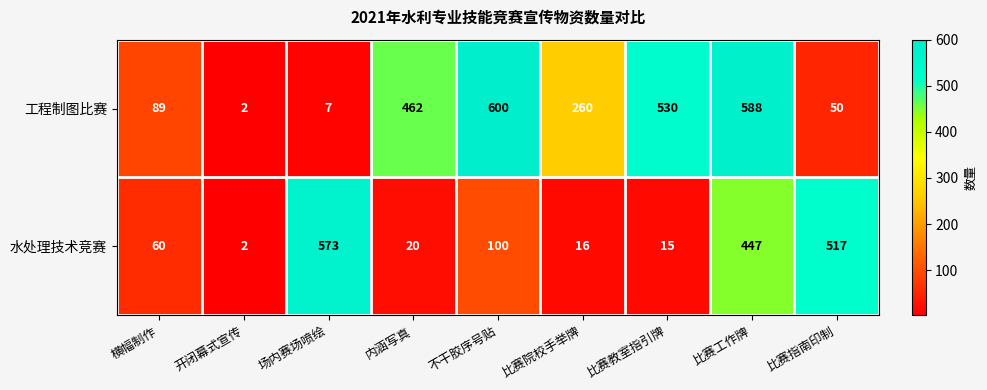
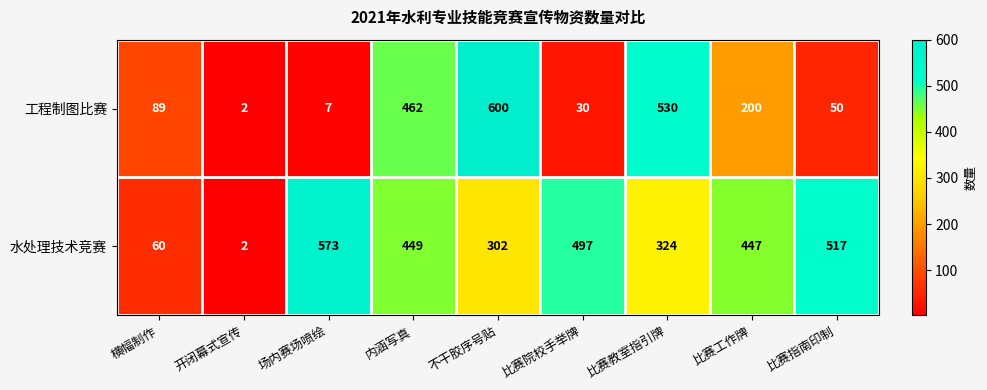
  {
    "工程制图比赛": {
      "横幅制作": 89,
      "开闭幕式宣传": 2,
      "场内赛场喷绘": 7,
      "内涵写真": 462,
      "不干胶序号贴": 600,
-     "比赛院校手举牌": 260,
+     "比赛院校手举牌": 30,
      "比赛教室指引牌": 530,
-     "比赛工作牌": 588,
+     "比赛工作牌": 200,
      "比赛指南印制": 50
    },
    "水处理技术竞赛": {
      "横幅制作": 60,
      "开闭幕式宣传": 2,
      "场内赛场喷绘": 573,
-     "内涵写真": 20,
-     "不干胶序号贴": 100,
-     "比赛院校手举牌": 16,
-     "比赛教室指引牌": 15,
+     "内涵写真": 449,
+     "不干胶序号贴": 302,
+     "比赛院校手举牌": 497,
+     "比赛教室指引牌": 324,
      "比赛工作牌": 447,
      "比赛指南印制": 517
    }
  }
